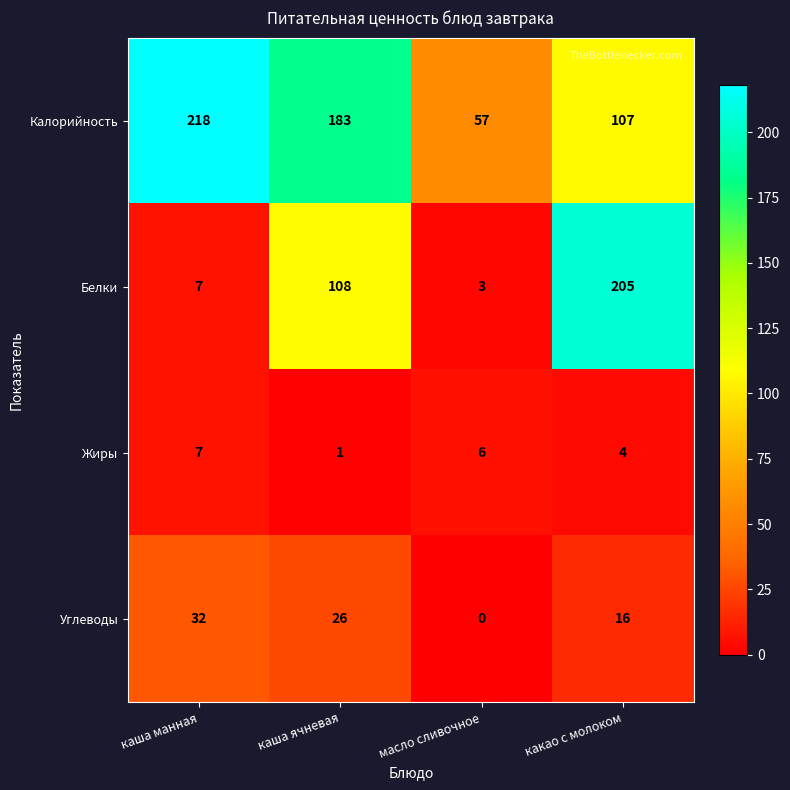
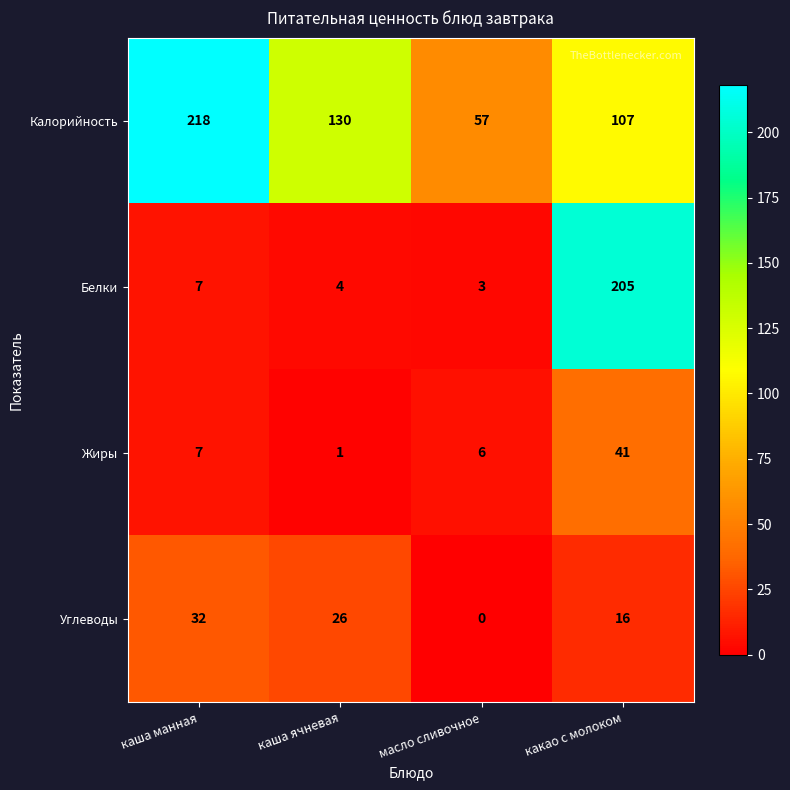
  {
    "Калорийность": {
      "каша манная": 218,
-     "каша ячневая": 183,
+     "каша ячневая": 130,
      "масло сливочное": 57
    },
    "Белки": {
      "каша манная": 7,
-     "каша ячневая": 108,
+     "каша ячневая": 4,
      "масло сливочное": 3,
      "какао с молоком": 205
    },
    "Жиры": {
      "каша манная": 7,
      "каша ячневая": 1,
      "масло сливочное": 6,
-     "какао с молоком": 4
+     "какао с молоком": 41
    },
    "Углеводы": {
      "каша манная": 32,
      "каша ячневая": 26,
      "масло сливочное": 0,
      "какао с молоком": 16
    }
  }
